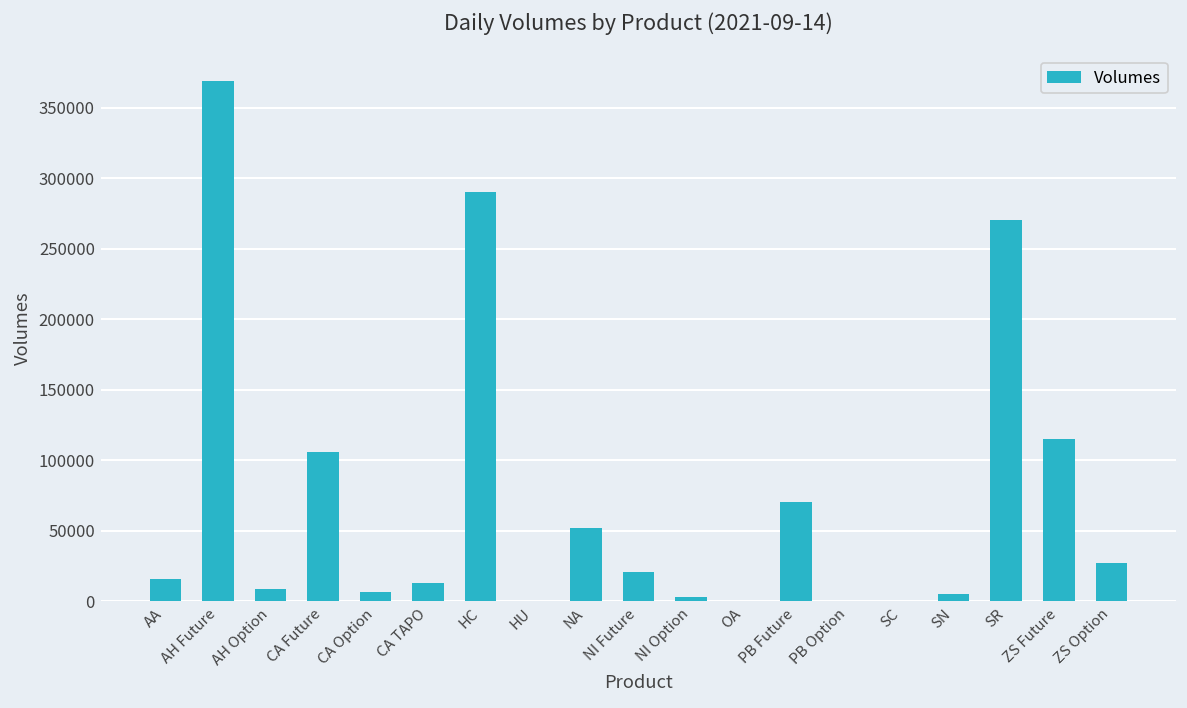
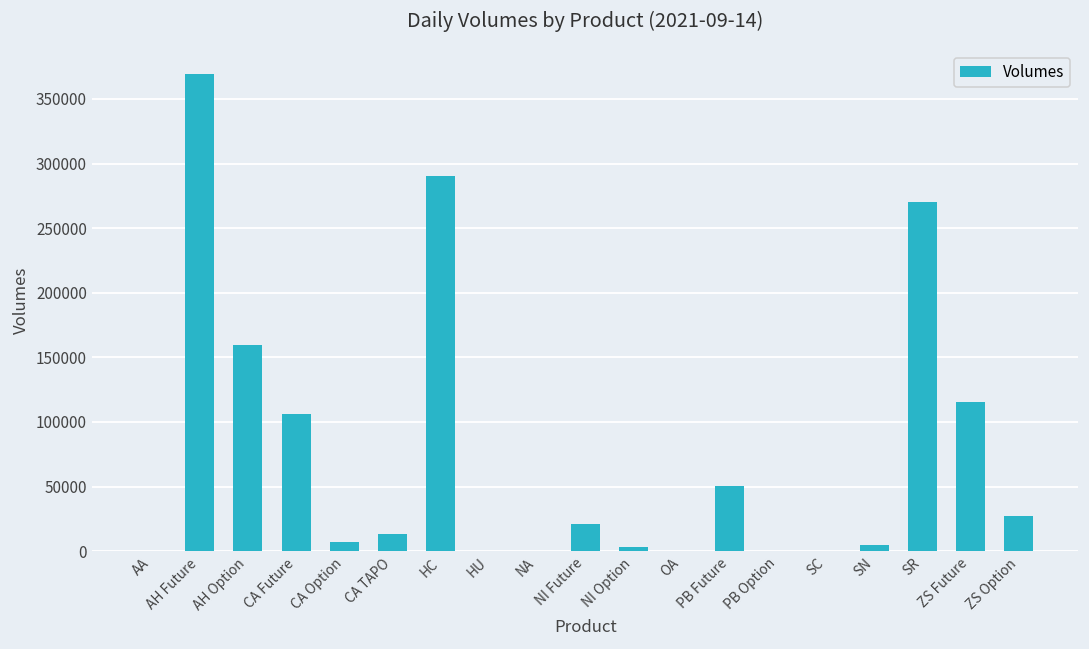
  {
-   "AA": 16000,
+   "AA": 0,
    "AH Future": 369000,
-   "AH Option": 9000,
+   "AH Option": 160000,
    "CA Future": 106000,
    "CA Option": 7000,
    "CA TAPO": 13000,
    "HC": 290000,
-   "NA": 52000,
+   "NA": 0,
    "NI Future": 21000,
    "NI Option": 3000,
-   "PB Future": 70000,
+   "PB Future": 50000,
    "SN": 5000,
    "SR": 270000,
    "ZS Future": 115000,
    "ZS Option": 27000
  }
